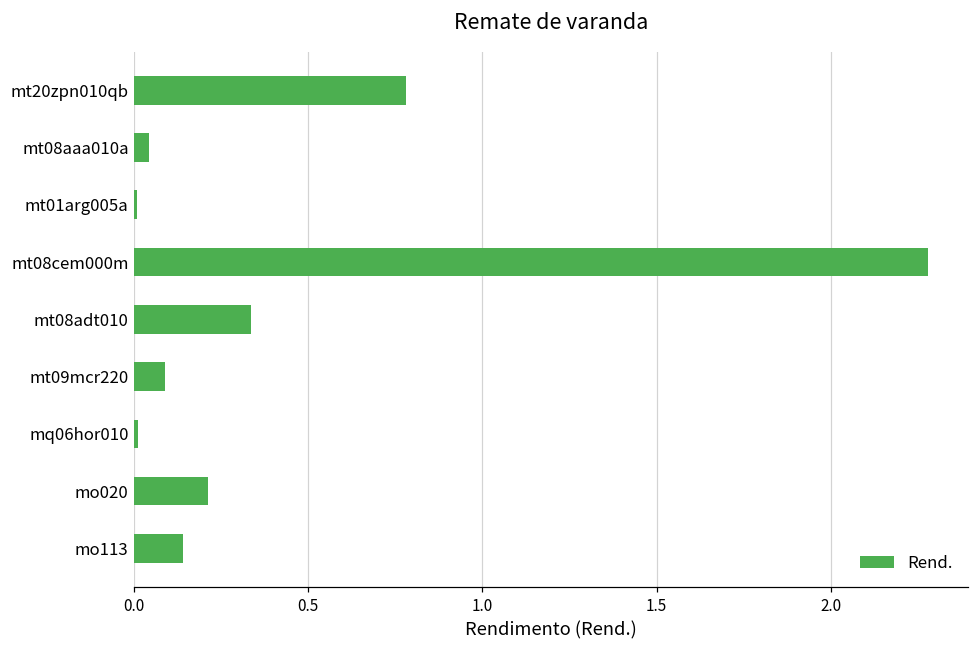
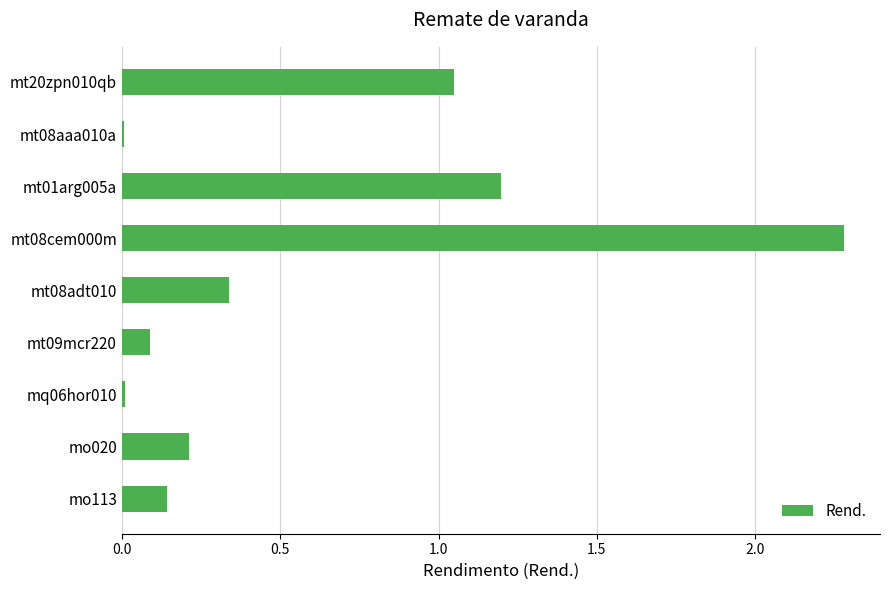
  {
-   "mt20zpn010qb": 0.78,
-   "mt08aaa010a": 0.04,
-   "mt01arg005a": 0.01,
+   "mt20zpn010qb": 1.05,
+   "mt08aaa010a": 0.01,
+   "mt01arg005a": 1.20,
    "mt08cem000m": 2.28,
    "mt08adt010": 0.34,
    "mt09mcr220": 0.09,
    "mq06hor010": 0.01,
    "mo020": 0.21,
    "mo113": 0.14
  }
